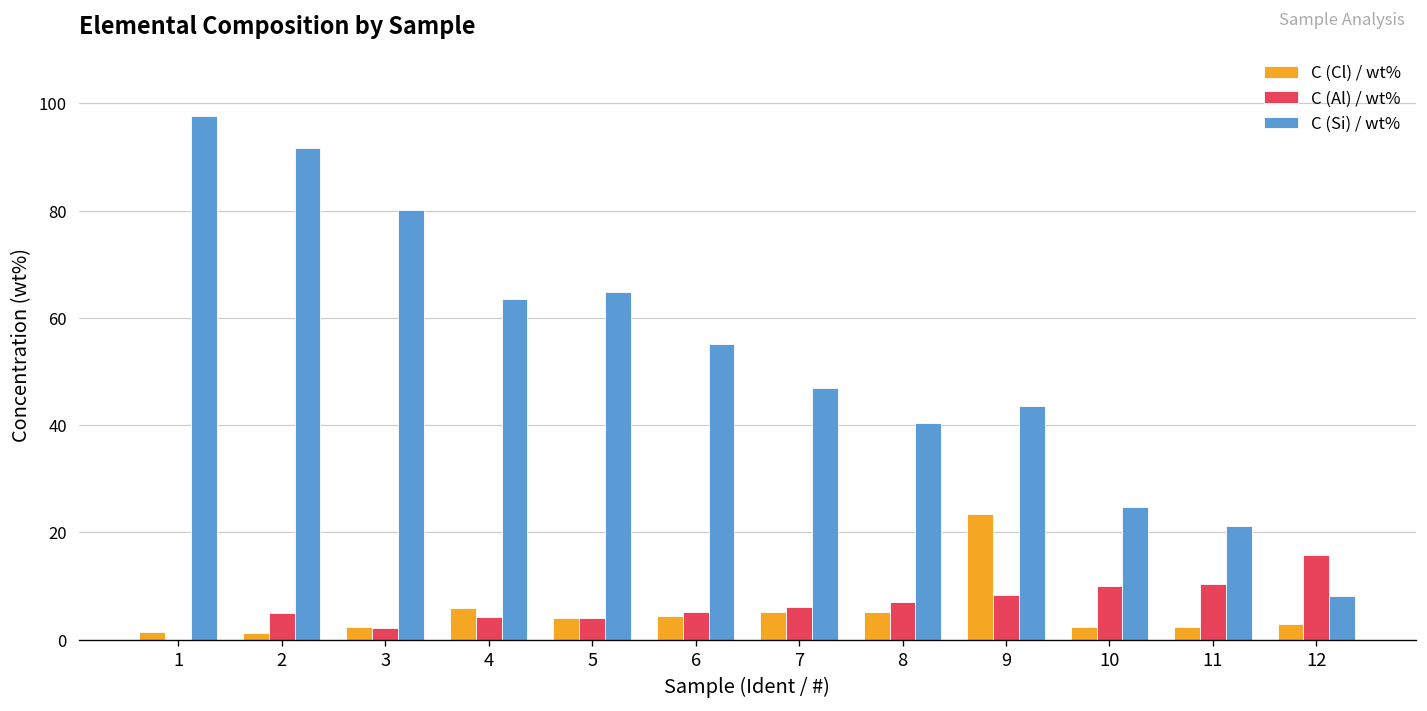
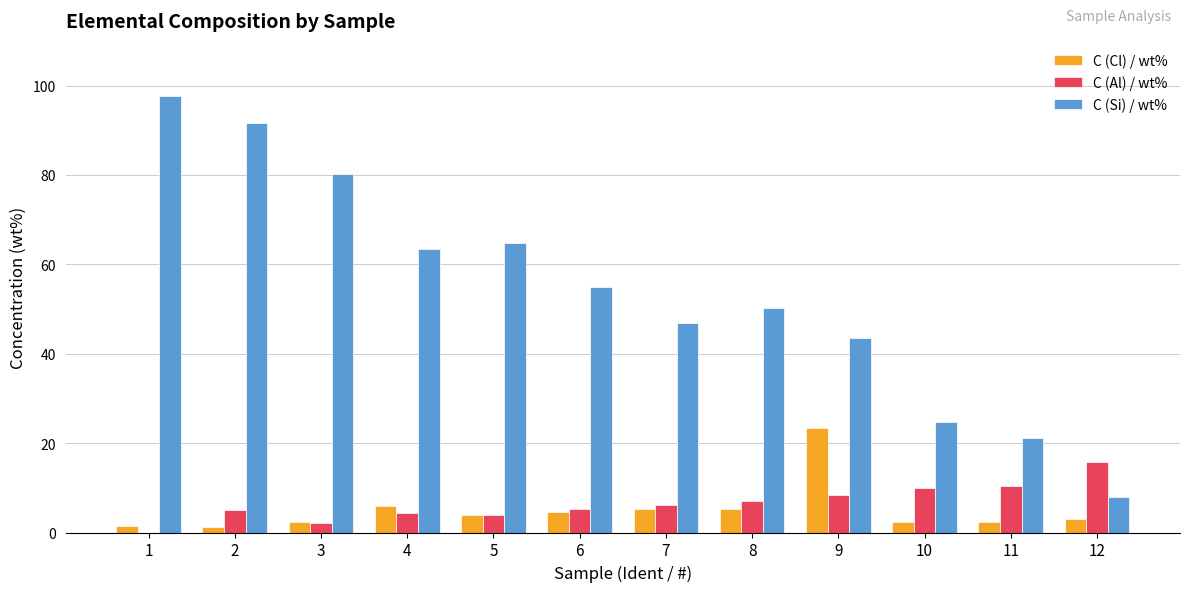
  {
    "C (Cl) / wt%": {
      "1": 1,
      "2": 1,
      "3": 2,
      "4": 6,
      "5": 4,
      "6": 4,
      "7": 5,
      "8": 5,
      "9": 23,
      "10": 2,
      "11": 2,
      "12": 3
    },
    "C (Al) / wt%": {
      "1": 0,
      "2": 5,
      "3": 2,
      "4": 4,
      "5": 4,
      "6": 5,
      "7": 6,
      "8": 7,
      "9": 8,
      "10": 10,
      "11": 10,
      "12": 16
    },
    "C (Si) / wt%": {
      "1": 98,
      "2": 92,
      "3": 80,
      "4": 63,
      "5": 65,
      "6": 55,
      "7": 47,
-     "8": 40,
+     "8": 50,
      "9": 44,
      "10": 25,
      "11": 21,
      "12": 8
    }
  }
